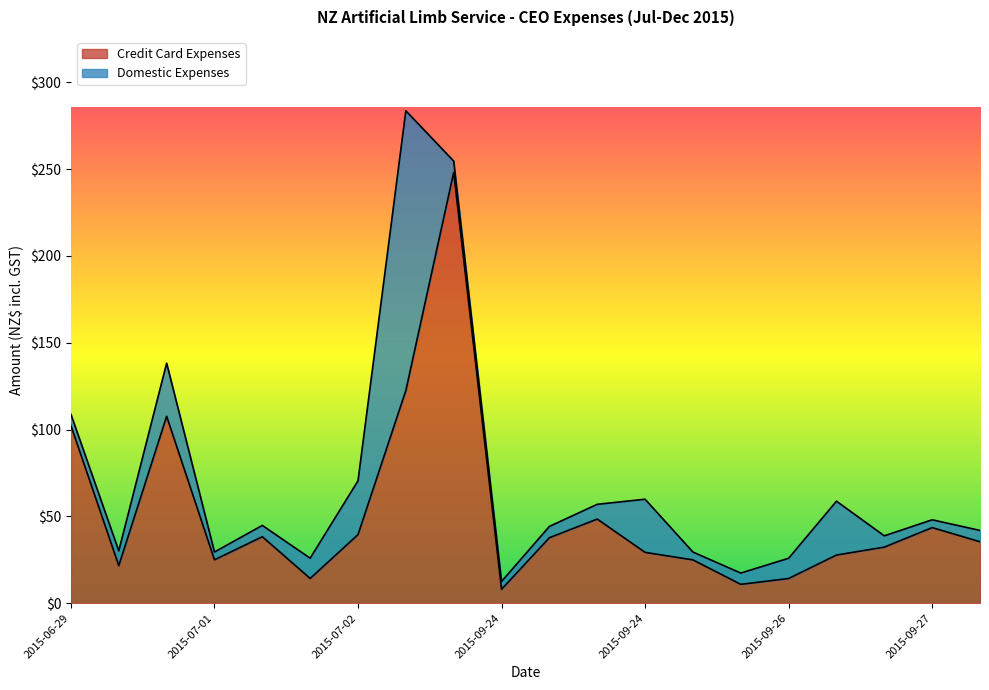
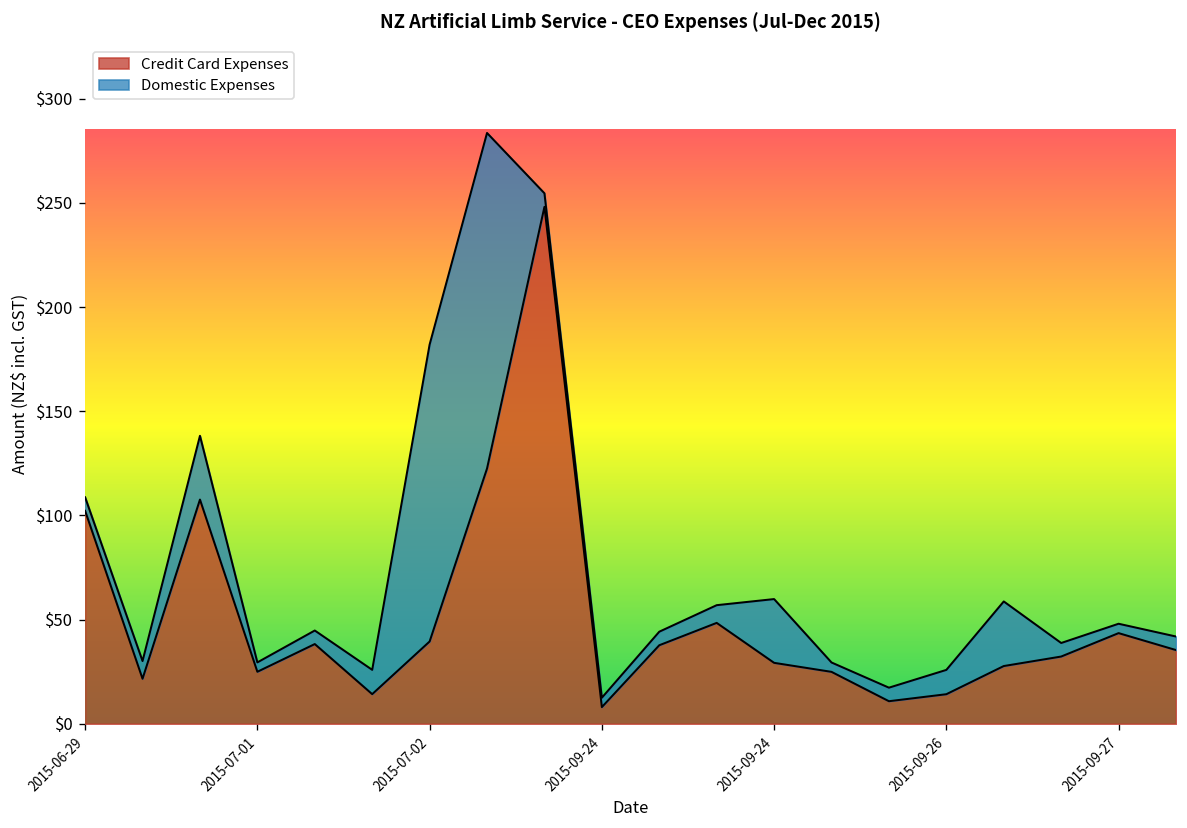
  {
    "Credit Card Expenses": {
      "2015-06-29": "$102",
      "2015-07-02": "$40"
    },
    "Domestic Expenses": {
      "2015-06-29": "$7",
-     "2015-07-02": "$31"
+     "2015-07-02": "$143"
    }
  }
